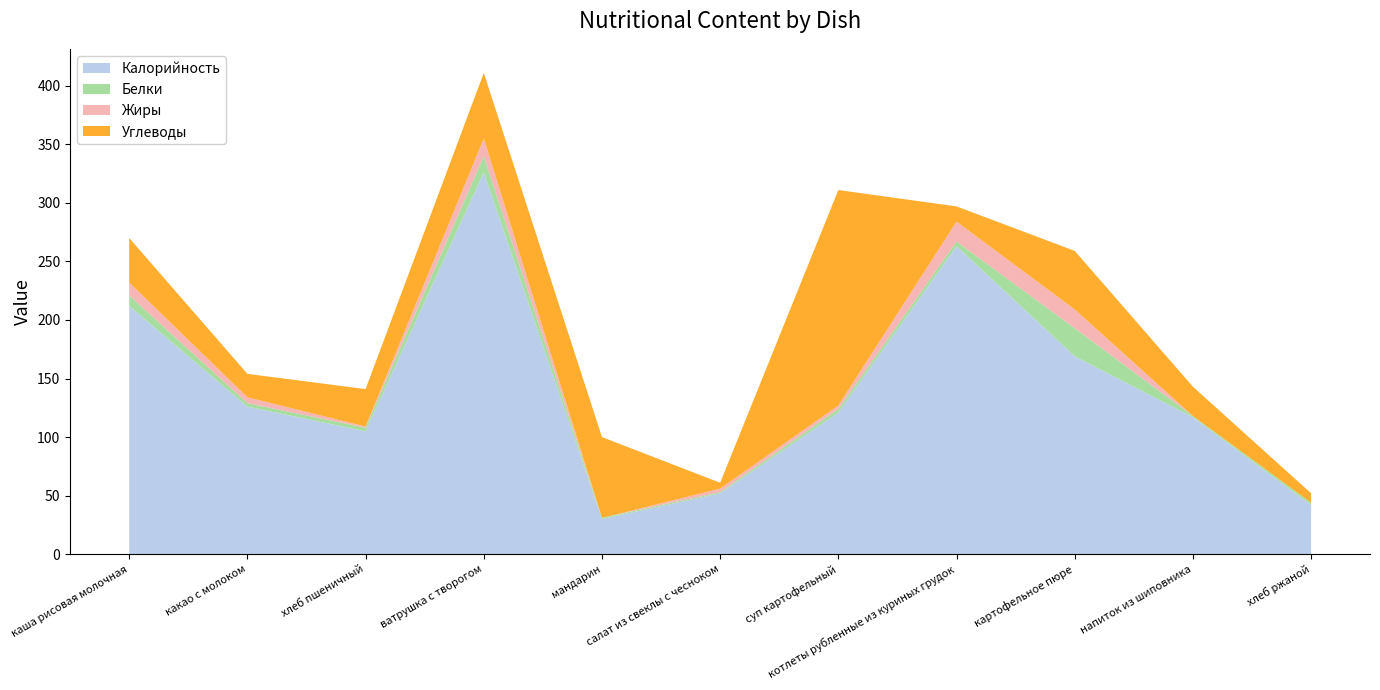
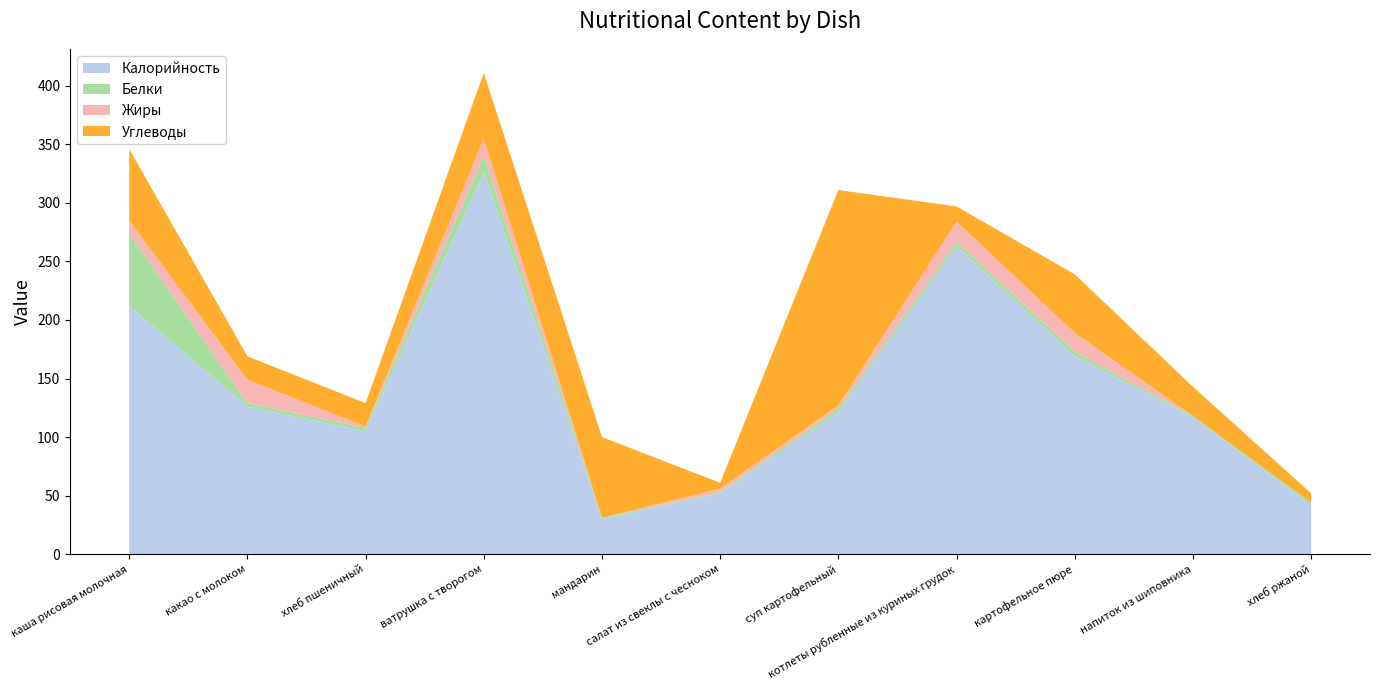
  {
    "Калорийность": {
      "каша рисовая молочная": 212,
      "какао с молоком": 126,
      "хлеб пшеничный": 105,
      "ватрушка с творогом": 326,
      "суп картофельный": 121,
      "котлеты рубленные из куриных грудок": 263,
      "картофельное пюре": 169
    },
    "Белки": {
-     "каша рисовая молочная": 9,
+     "каша рисовая молочная": 62,
      "какао с молоком": 3,
      "ватрушка с творогом": 14,
      "суп картофельный": 3,
      "котлеты рубленные из куриных грудок": 4,
-     "картофельное пюре": 24
+     "картофельное пюре": 4
    },
    "Жиры": {
      "каша рисовая молочная": 11,
-     "какао с молоком": 5,
+     "какао с молоком": 20,
      "ватрушка с творогом": 15,
      "салат из свеклы с чесноком": 3,
      "суп картофельный": 3,
      "котлеты рубленные из куриных грудок": 17,
      "картофельное пюре": 16
    },
    "Углеводы": {
-     "каша рисовая молочная": 38,
+     "каша рисовая молочная": 61,
      "какао с молоком": 20,
-     "хлеб пшеничный": 32,
+     "хлеб пшеничный": 20,
      "ватрушка с творогом": 56,
      "мандарин": 69,
      "салат из свеклы с чесноком": 5,
      "суп картофельный": 184,
      "котлеты рубленные из куриных грудок": 13,
      "картофельное пюре": 50,
      "напиток из шиповника": 25,
      "хлеб ржаной": 8
    }
  }
